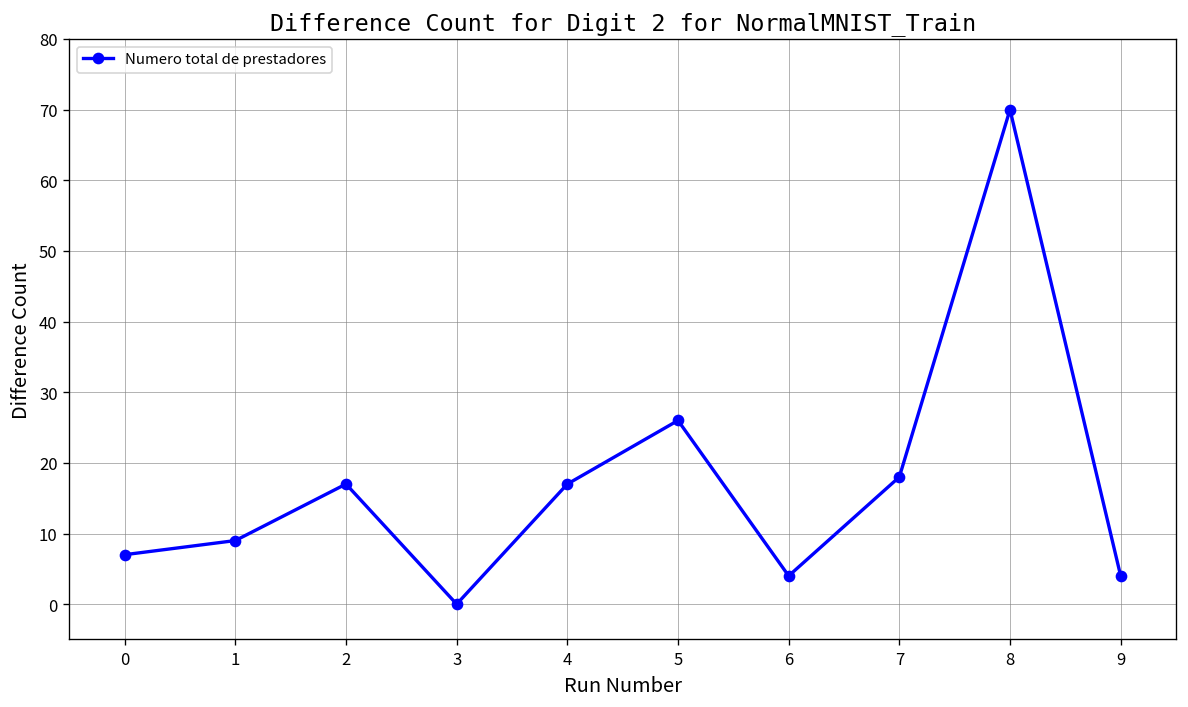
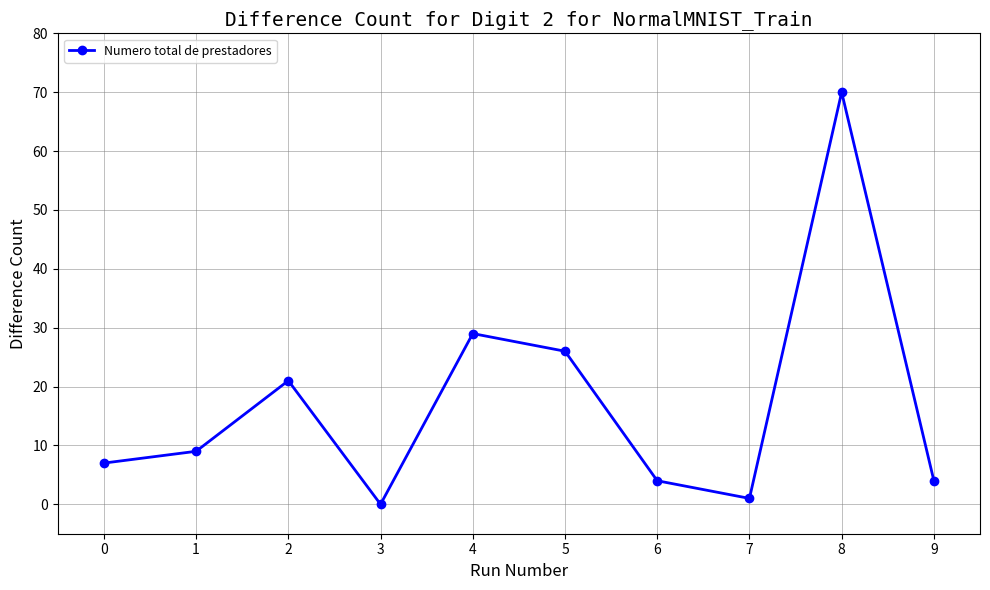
  {
    "0": 7,
    "1": 9,
-   "2": 17,
+   "2": 21,
    "3": 0,
-   "4": 17,
+   "4": 29,
    "5": 26,
    "6": 4,
-   "7": 18,
+   "7": 1,
    "8": 70,
    "9": 4
  }
